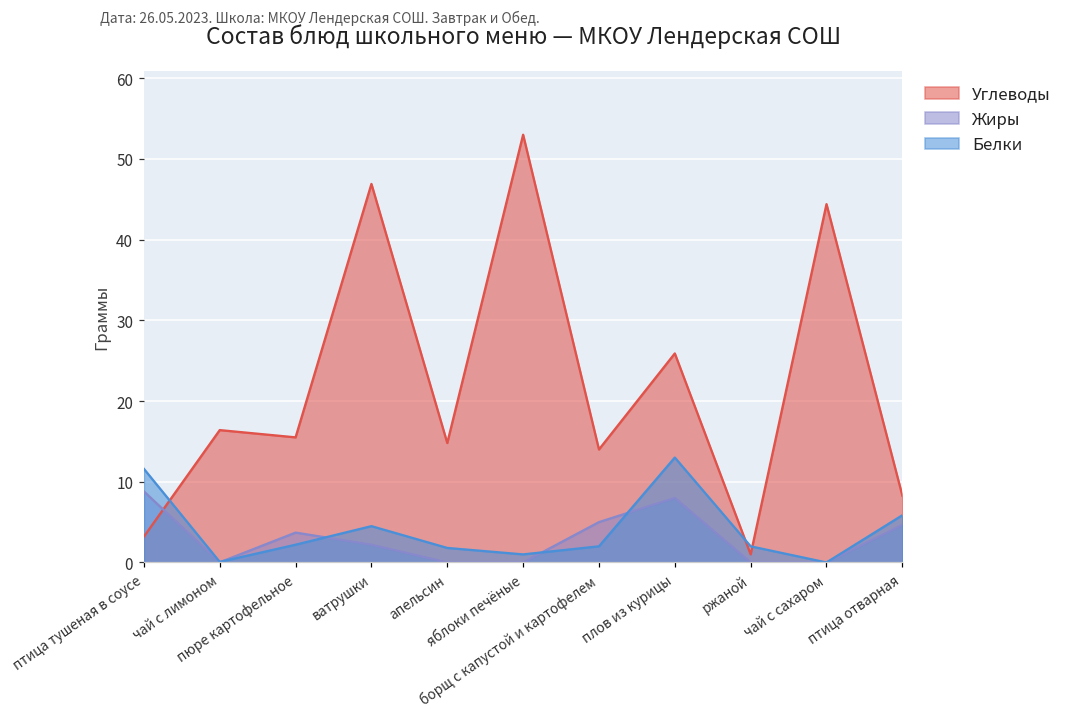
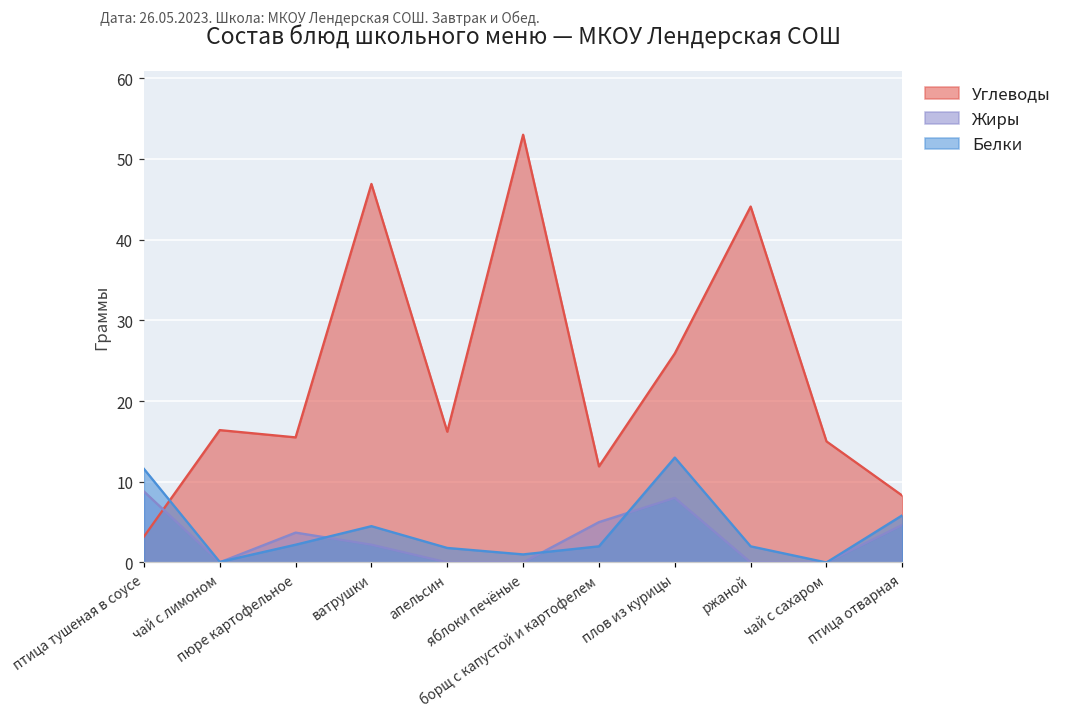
  {
    "Углеводы": {
      "птица тушеная в соусе": 3,
      "чай с лимоном": 16,
      "пюре картофельное": 16,
      "ватрушки": 47,
-     "апельсин": 15,
+     "апельсин": 16,
      "яблоки печёные": 53,
-     "борщ с капустой и картофелем": 14,
+     "борщ с капустой и картофелем": 12,
      "плов из курицы": 26,
-     "ржаной": 1,
-     "чай с сахаром": 44,
+     "ржаной": 44,
+     "чай с сахаром": 15,
      "птица отварная": 8
    }
  }
